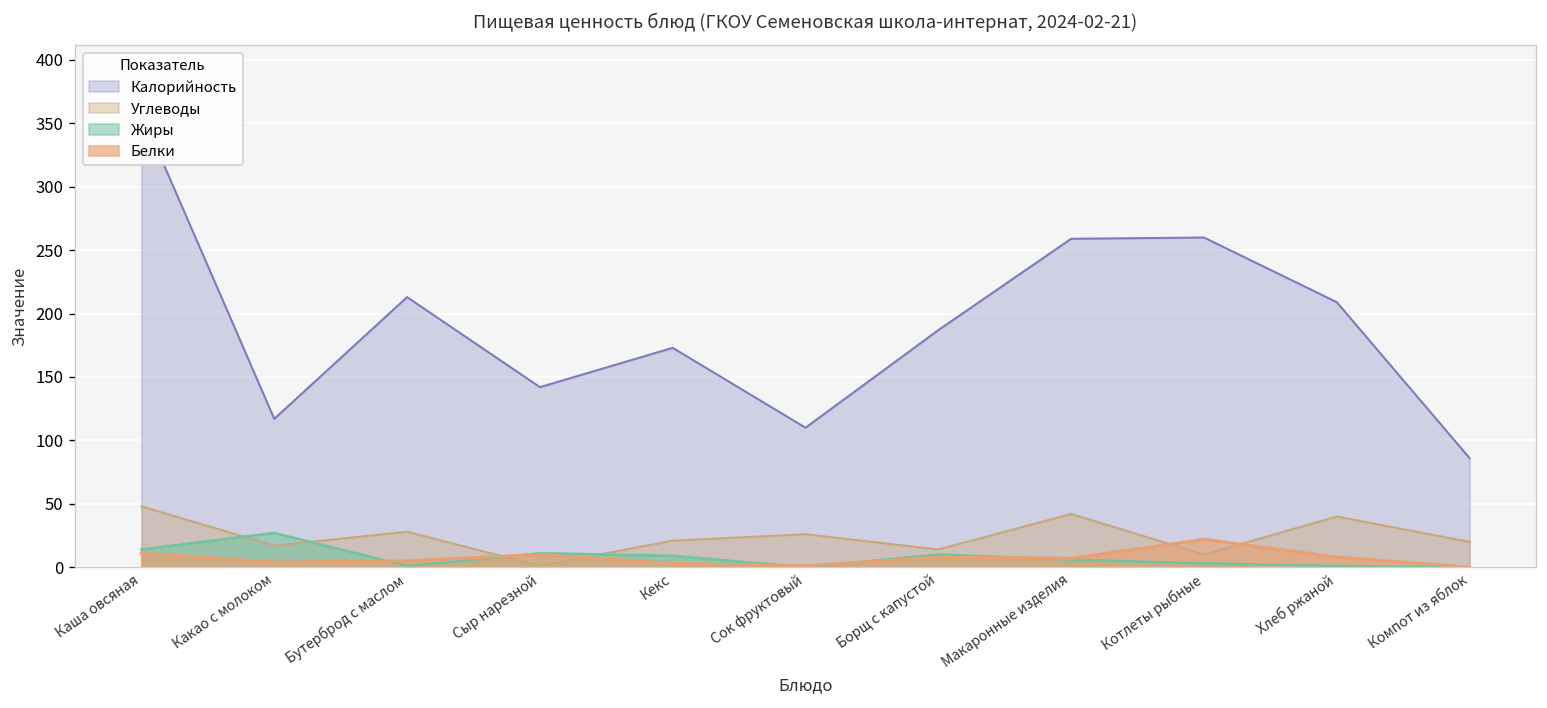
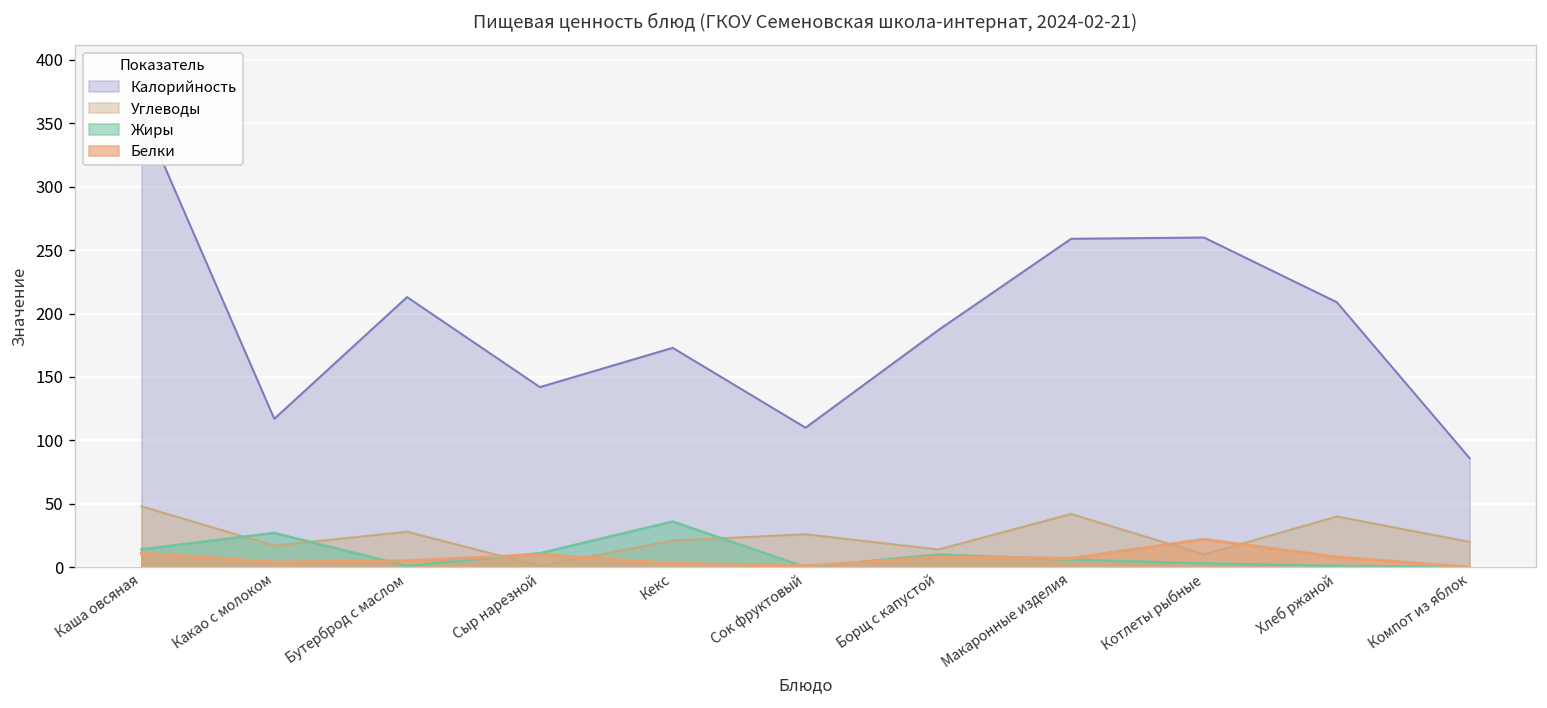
  {
    "Жиры": {
      "Каша овсяная": 14,
      "Какао с молоком": 27,
      "Бутерброд с маслом": 1,
-     "Кекс": 9,
+     "Кекс": 36,
      "Котлеты рыбные": 3,
      "Хлеб ржаной": 1
    }
  }
